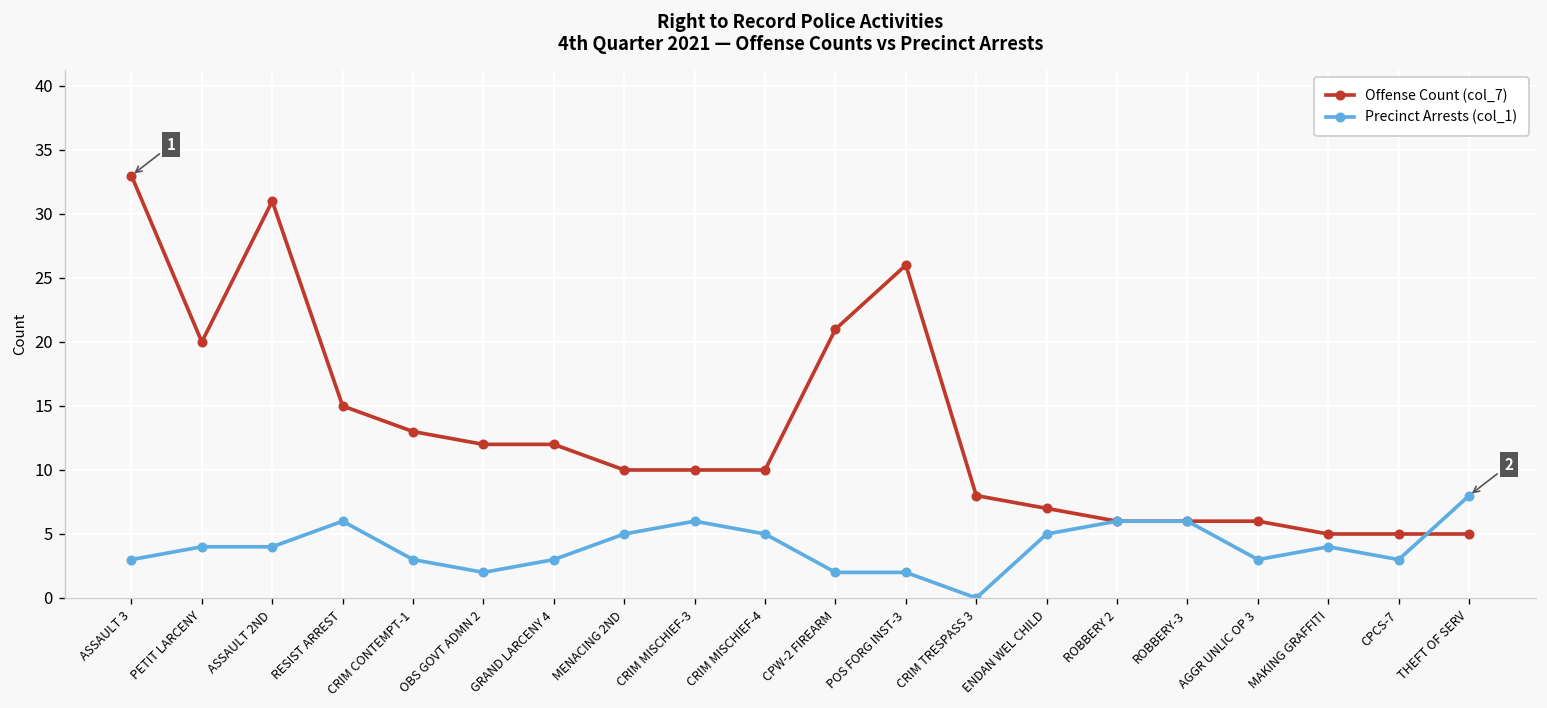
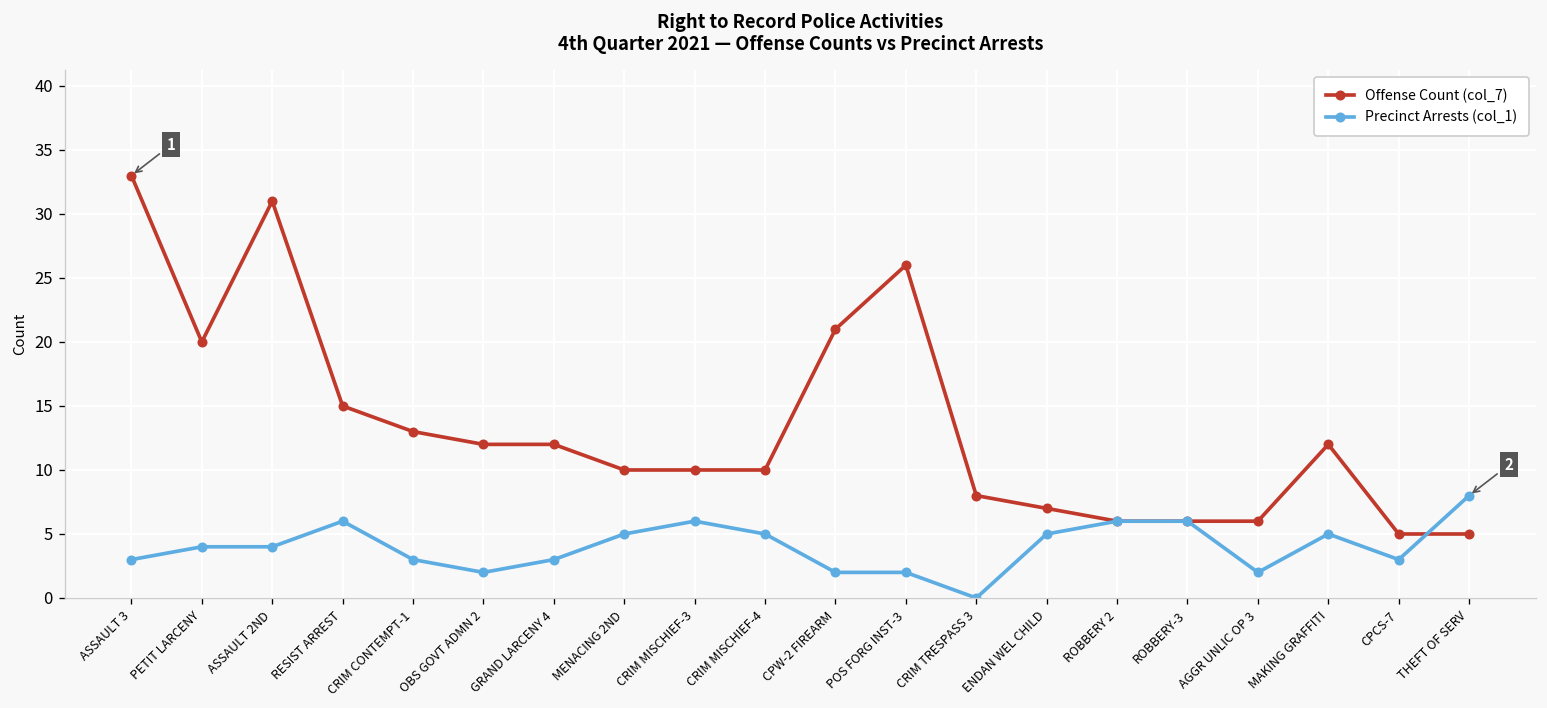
  {
    "Offense Count (col_7)": {
      "ASSAULT 3": 33,
      "PETIT LARCENY": 20,
      "ASSAULT 2ND": 31,
      "RESIST ARREST": 15,
      "CRIM CONTEMPT-1": 13,
      "OBS GOVT ADMN 2": 12,
      "GRAND LARCENY 4": 12,
      "MENACING 2ND": 10,
      "CRIM MISCHIEF-3": 10,
      "CRIM MISCHIEF-4": 10,
      "CPW-2 FIREARM": 21,
      "POS FORG INST-3": 26,
      "CRIM TRESPASS 3": 8,
      "ENDAN WEL CHILD": 7,
      "AGGR UNLIC OP 3": 6,
-     "MAKING GRAFFITI": 5,
+     "MAKING GRAFFITI": 12,
      "CPCS-7": 5,
      "THEFT OF SERV": 5
    },
    "Precinct Arrests (col_1)": {
      "ASSAULT 3": 3,
      "PETIT LARCENY": 4,
      "ASSAULT 2ND": 4,
      "RESIST ARREST": 6,
      "CRIM CONTEMPT-1": 3,
      "OBS GOVT ADMN 2": 2,
      "GRAND LARCENY 4": 3,
      "MENACING 2ND": 5,
      "CRIM MISCHIEF-3": 6,
      "CRIM MISCHIEF-4": 5,
      "CPW-2 FIREARM": 2,
      "POS FORG INST-3": 2,
      "CRIM TRESPASS 3": 0,
      "ENDAN WEL CHILD": 5,
-     "AGGR UNLIC OP 3": 3,
-     "MAKING GRAFFITI": 4,
+     "AGGR UNLIC OP 3": 2,
+     "MAKING GRAFFITI": 5,
      "CPCS-7": 3,
      "THEFT OF SERV": 8
    }
  }
